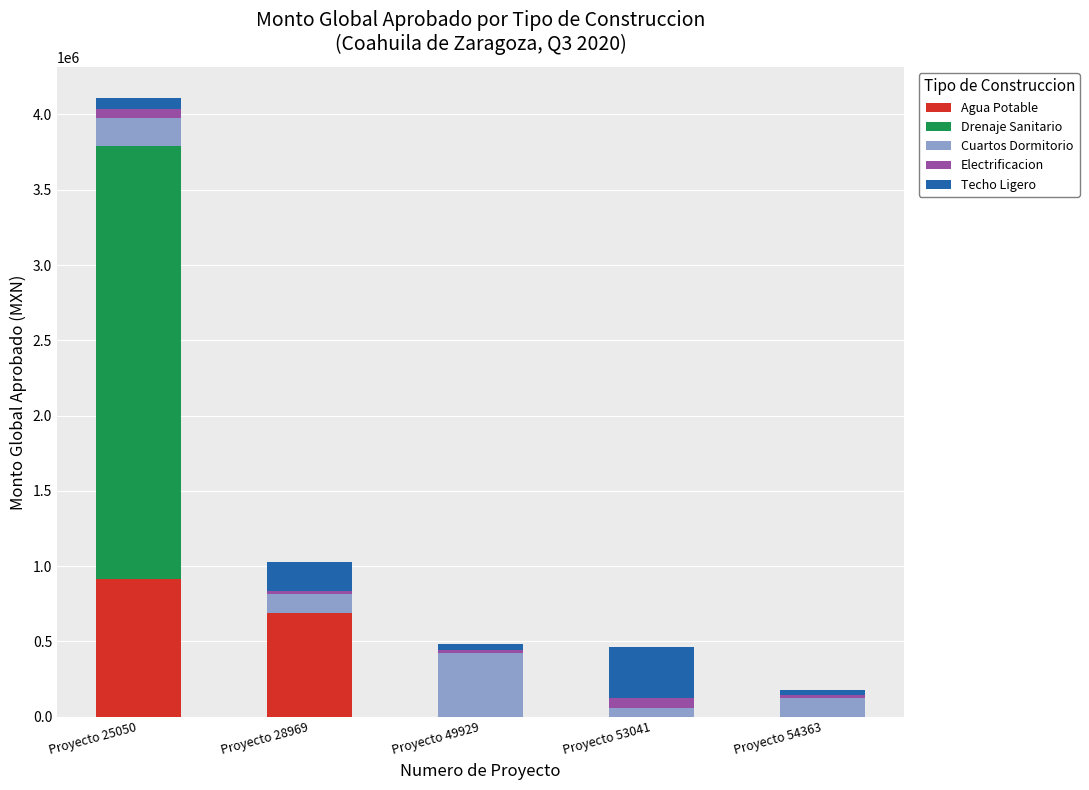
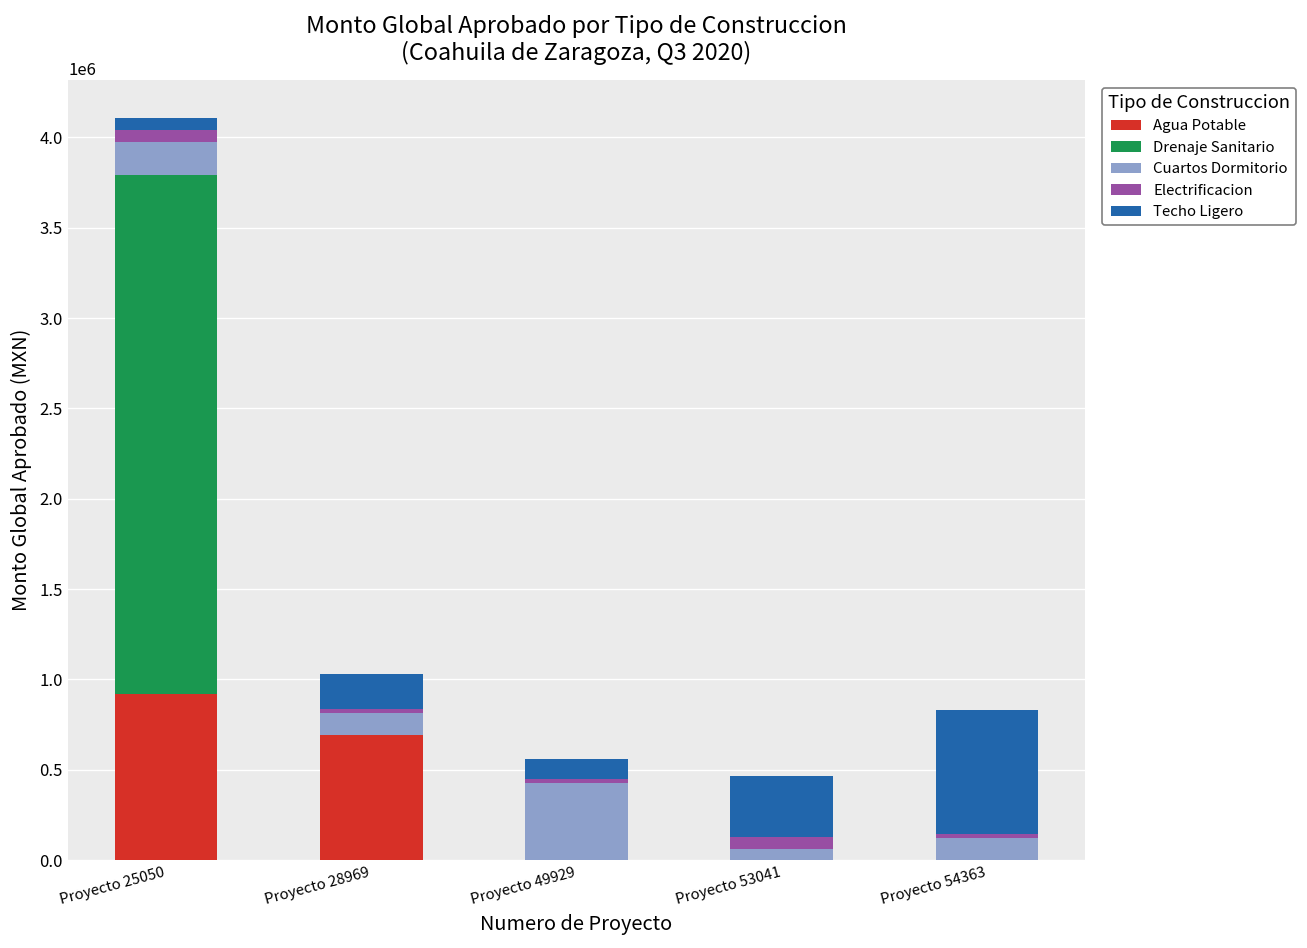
  {
    "Agua Potable": {
      "Proyecto 25050": 920000,
      "Proyecto 28969": 690000,
      "Proyecto 49929": 0,
      "Proyecto 53041": 0,
      "Proyecto 54363": 0
    },
    "Drenaje Sanitario": {
      "Proyecto 25050": 2870000,
      "Proyecto 28969": 0,
      "Proyecto 49929": 0,
      "Proyecto 53041": 0,
      "Proyecto 54363": 0
    },
    "Cuartos Dormitorio": {
      "Proyecto 25050": 180000,
      "Proyecto 28969": 120000,
      "Proyecto 49929": 420000,
      "Proyecto 53041": 60000,
      "Proyecto 54363": 120000
    },
    "Electrificacion": {
      "Proyecto 25050": 70000,
      "Proyecto 28969": 20000,
      "Proyecto 49929": 20000,
      "Proyecto 53041": 70000,
      "Proyecto 54363": 20000
    },
    "Techo Ligero": {
      "Proyecto 25050": 70000,
      "Proyecto 28969": 190000,
-     "Proyecto 49929": 40000,
+     "Proyecto 49929": 110000,
      "Proyecto 53041": 340000,
-     "Proyecto 54363": 40000
+     "Proyecto 54363": 690000
    }
  }
